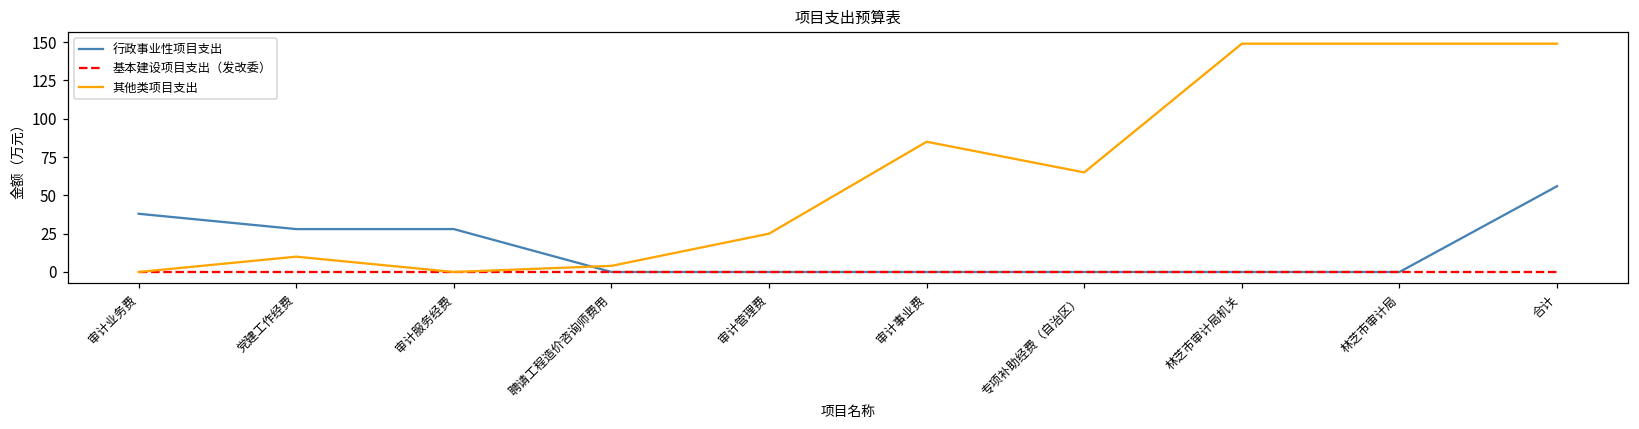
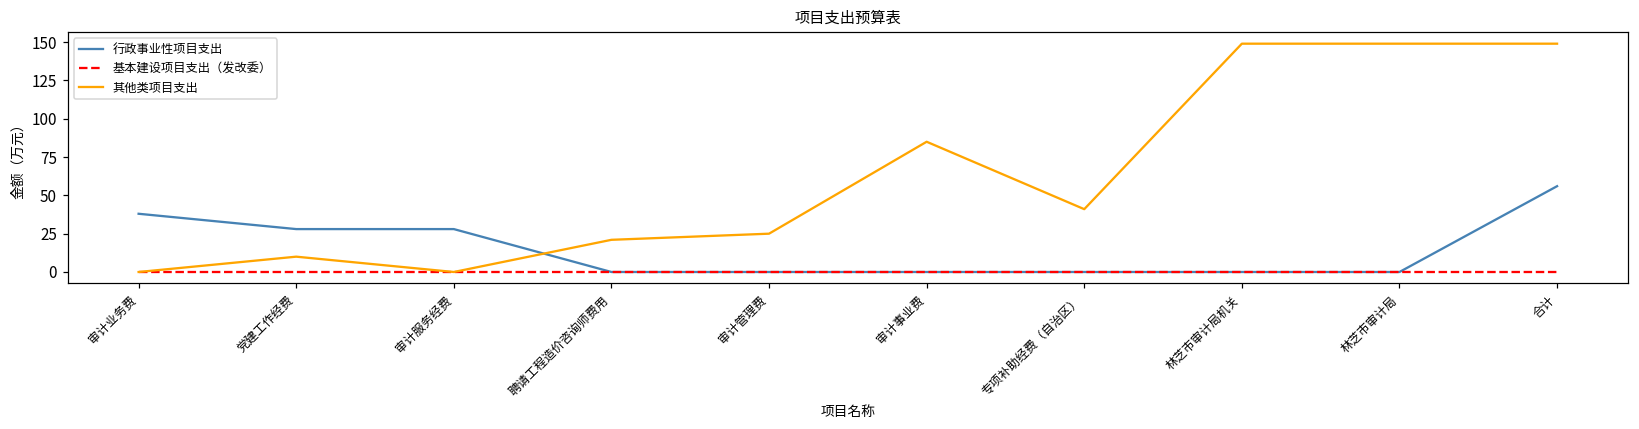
  {
    "行政事业性项目支出": {
      "审计业务费": 38,
      "党建工作经费": 28,
      "审计服务经费": 28,
      "合计": 56
    },
    "基本建设项目支出（发改委）": {
      "党建工作经费": 0,
      "合计": 0
    },
    "其他类项目支出": {
      "党建工作经费": 10,
-     "聘请工程造价咨询师费用": 4,
+     "聘请工程造价咨询师费用": 21,
      "审计管理费": 25,
      "审计事业费": 85,
-     "专项补助经费（自治区）": 65,
+     "专项补助经费（自治区）": 41,
      "林芝市审计局机关": 149,
      "林芝市审计局": 149,
      "合计": 149
    }
  }
